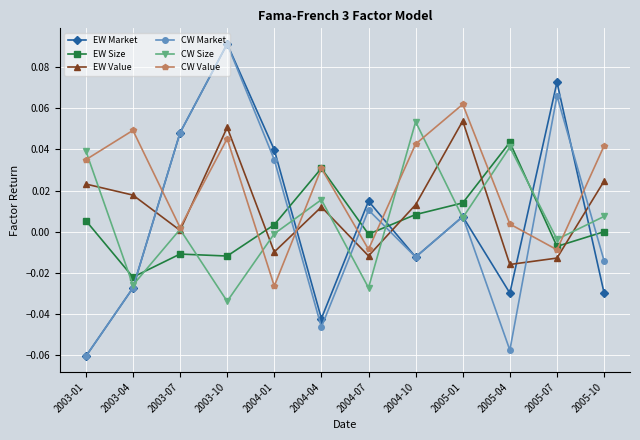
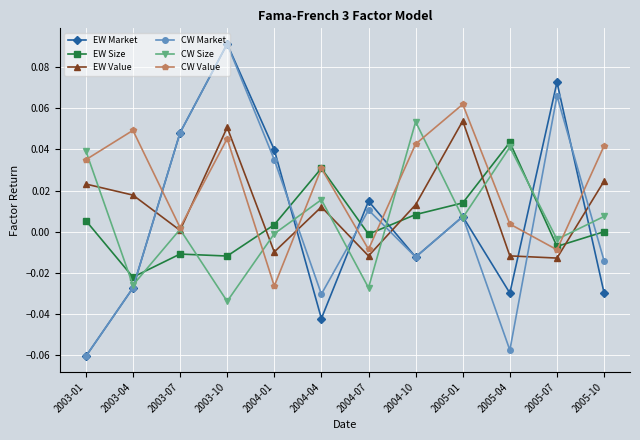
  {
    "EW Market": {
      "2004-01": 0.040,
      "2004-04": -0.042,
      "2004-07": 0.015,
      "2005-04": -0.030,
      "2005-07": 0.073,
      "2005-10": -0.030
    },
    "EW Size": {
      "2003-01": 0.005,
      "2003-04": -0.022,
      "2003-07": -0.011,
      "2003-10": -0.012,
      "2004-01": 0.003,
      "2004-07": -0.001,
      "2004-10": 0.008,
      "2005-01": 0.014,
      "2005-04": 0.043,
      "2005-07": -0.007,
      "2005-10": 0.000
    },
    "EW Value": {
      "2003-01": 0.023,
      "2003-04": 0.018,
      "2003-10": 0.051,
      "2004-01": -0.010,
      "2004-04": 0.012,
      "2004-07": -0.012,
      "2004-10": 0.013,
      "2005-01": 0.054,
-     "2005-04": -0.016,
+     "2005-04": -0.012,
      "2005-07": -0.013,
      "2005-10": 0.025
    },
    "CW Market": {
      "2004-01": 0.035,
-     "2004-04": -0.046,
+     "2004-04": -0.030,
      "2004-07": 0.011,
      "2005-04": -0.057,
      "2005-07": 0.066,
      "2005-10": -0.014
    },
    "CW Size": {
      "2003-01": 0.039,
      "2003-04": -0.026,
      "2003-10": -0.034,
      "2004-01": -0.001,
      "2004-04": 0.016,
      "2004-07": -0.027,
      "2004-10": 0.053,
      "2005-04": 0.041,
      "2005-07": -0.004,
      "2005-10": 0.007
    },
    "CW Value": {
      "2003-01": 0.035,
      "2003-04": 0.049,
      "2003-10": 0.045,
      "2004-01": -0.026,
      "2004-07": -0.008,
      "2004-10": 0.043,
      "2005-01": 0.062,
      "2005-04": 0.004,
      "2005-07": -0.009,
      "2005-10": 0.042
    }
  }
